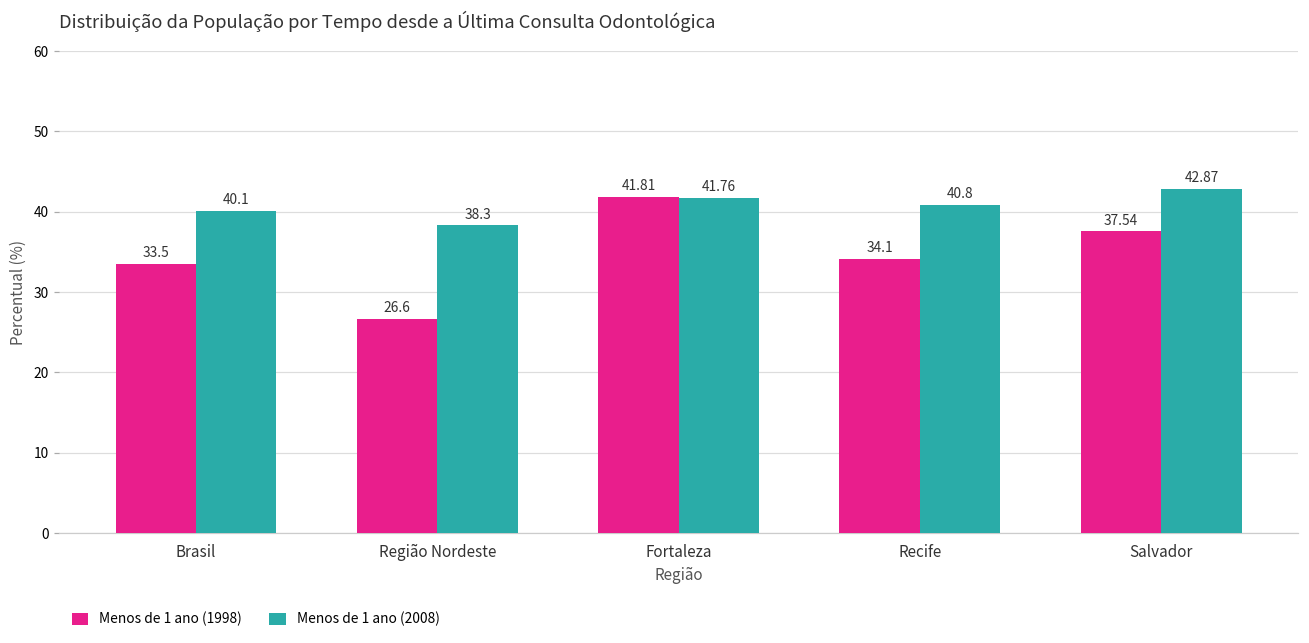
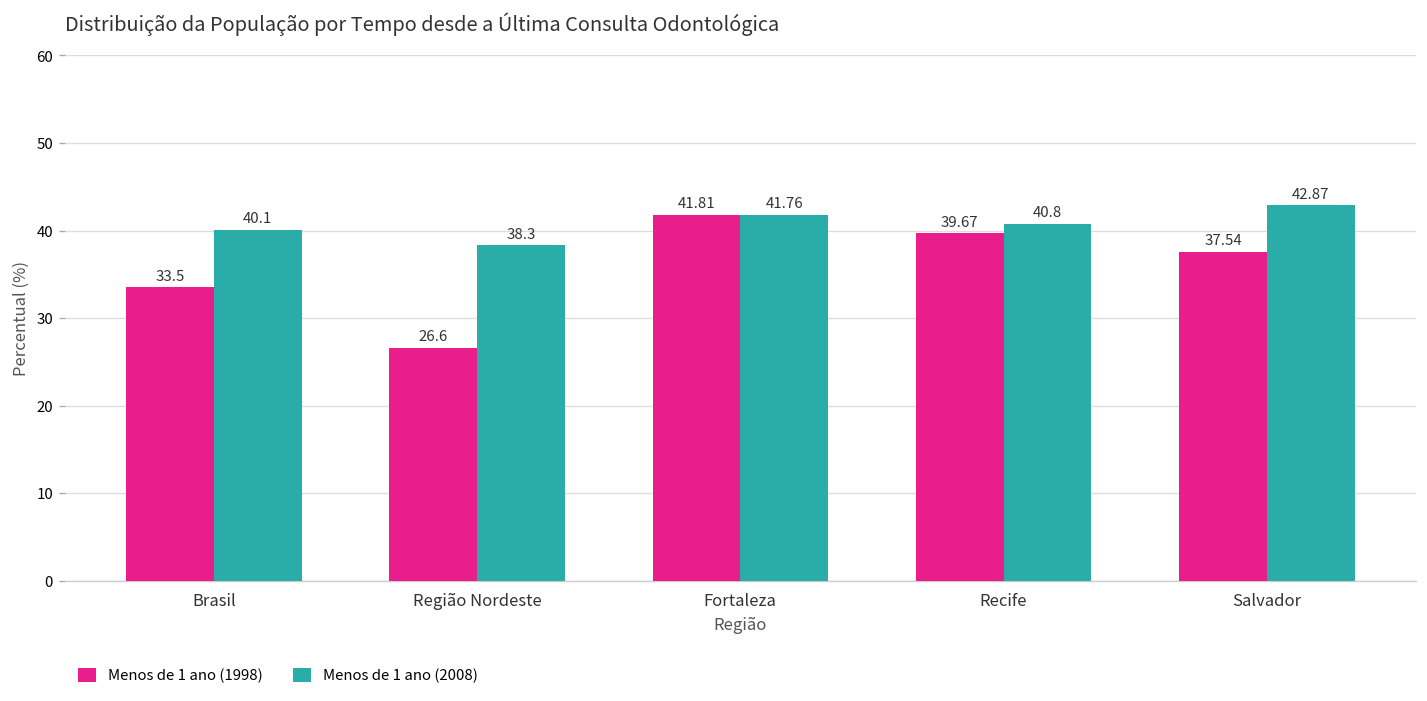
  {
    "Menos de 1 ano (1998)": {
      "Brasil": 33.5,
      "Região Nordeste": 26.6,
      "Fortaleza": 41.81,
-     "Recife": 34.1,
+     "Recife": 39.67,
      "Salvador": 37.54
    },
    "Menos de 1 ano (2008)": {
      "Brasil": 40.1,
      "Região Nordeste": 38.3,
      "Fortaleza": 41.76,
      "Recife": 40.8,
      "Salvador": 42.87
    }
  }
